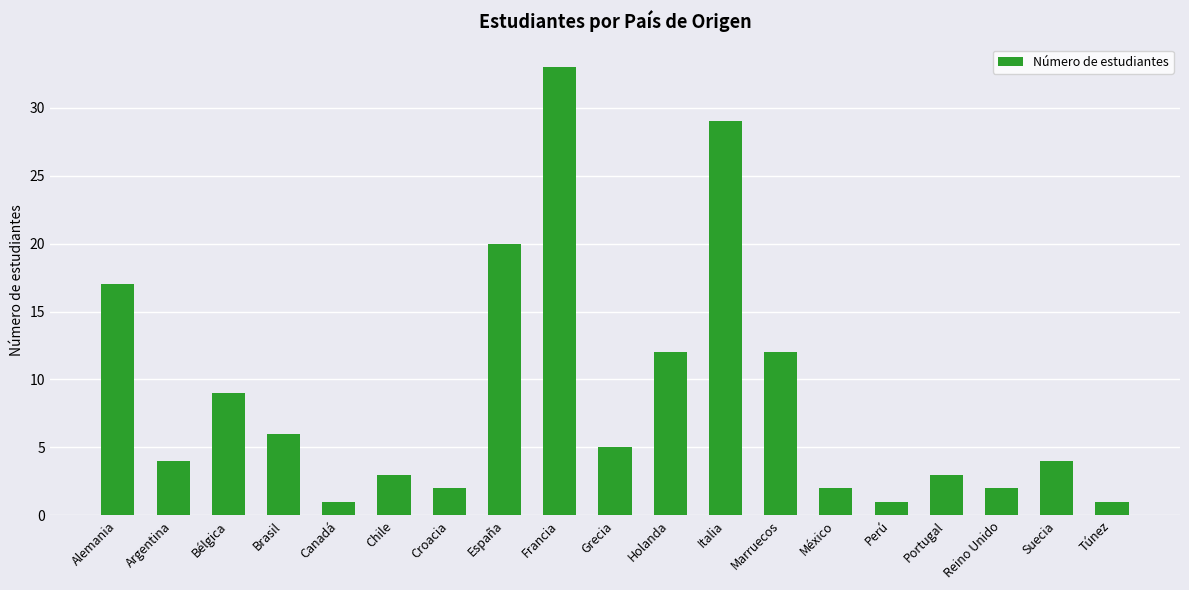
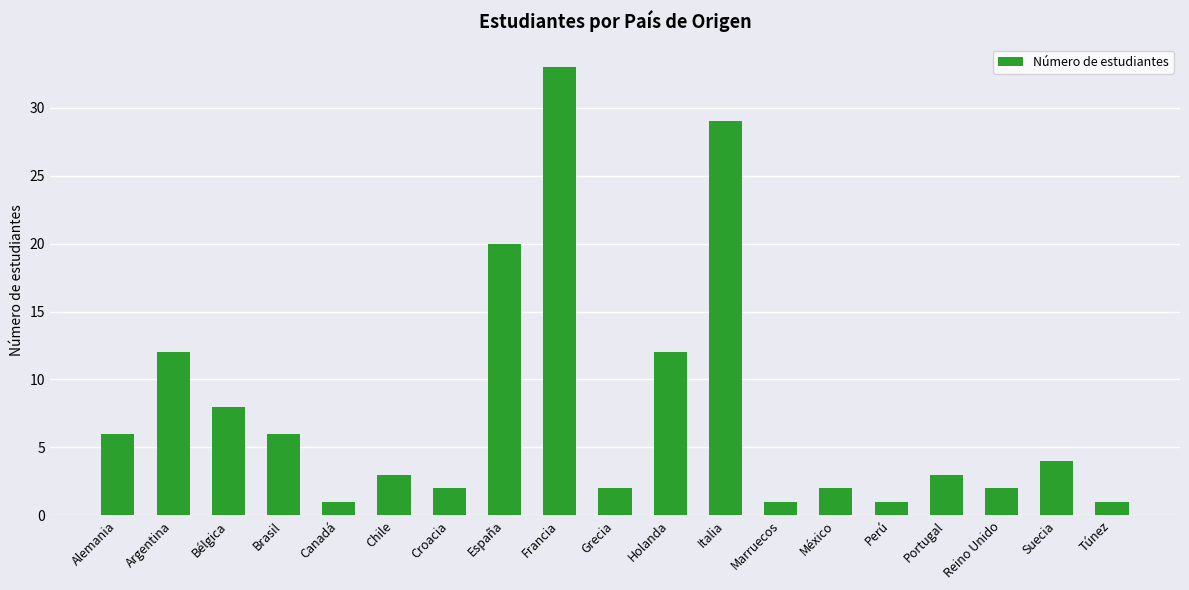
  {
-   "Alemania": 17,
-   "Argentina": 4,
-   "Bélgica": 9,
+   "Alemania": 6,
+   "Argentina": 12,
+   "Bélgica": 8,
    "Brasil": 6,
    "Canadá": 1,
    "Chile": 3,
    "Croacia": 2,
    "España": 20,
    "Francia": 33,
-   "Grecia": 5,
+   "Grecia": 2,
    "Holanda": 12,
    "Italia": 29,
-   "Marruecos": 12,
+   "Marruecos": 1,
    "México": 2,
    "Perú": 1,
    "Portugal": 3,
    "Reino Unido": 2,
    "Suecia": 4,
    "Túnez": 1
  }
